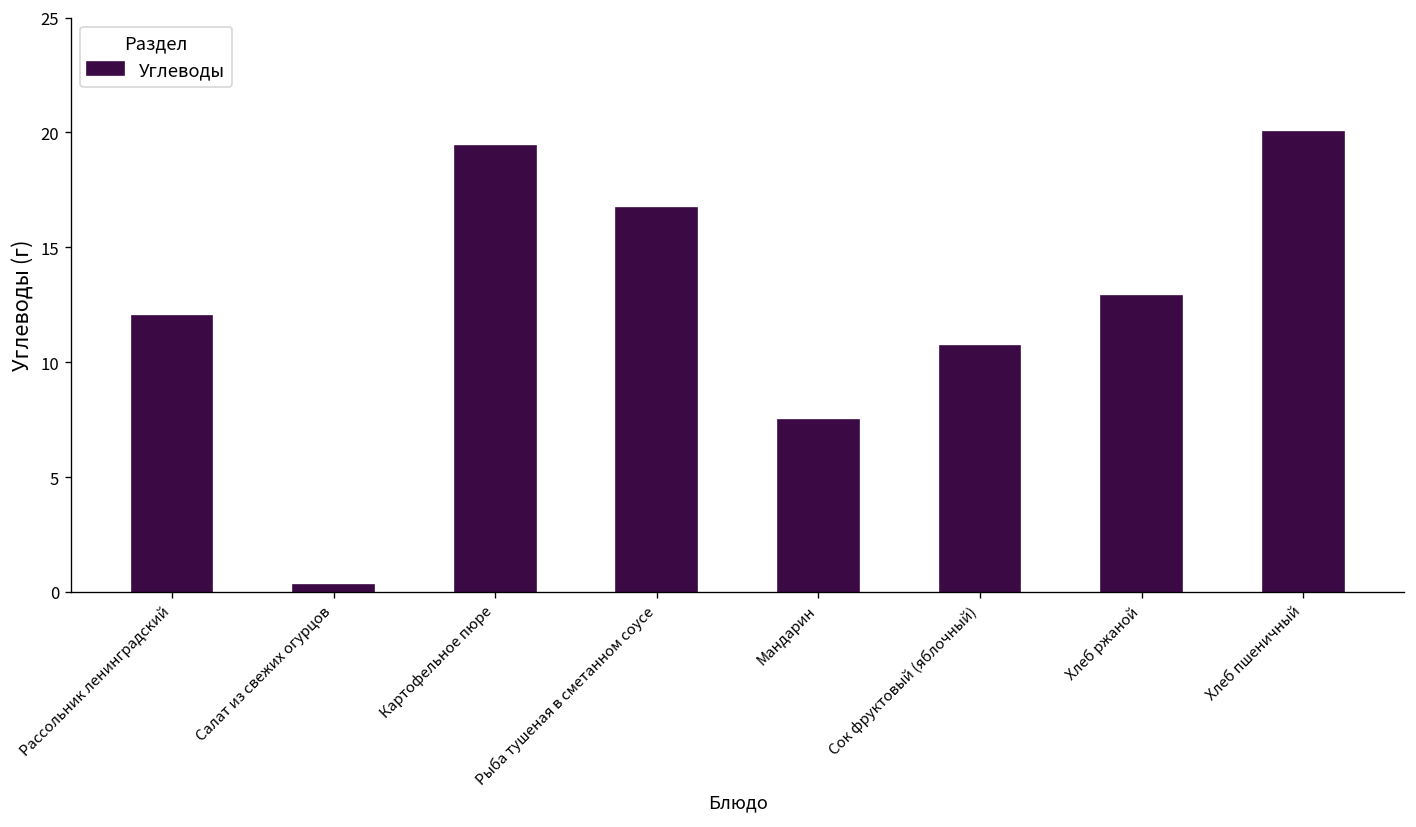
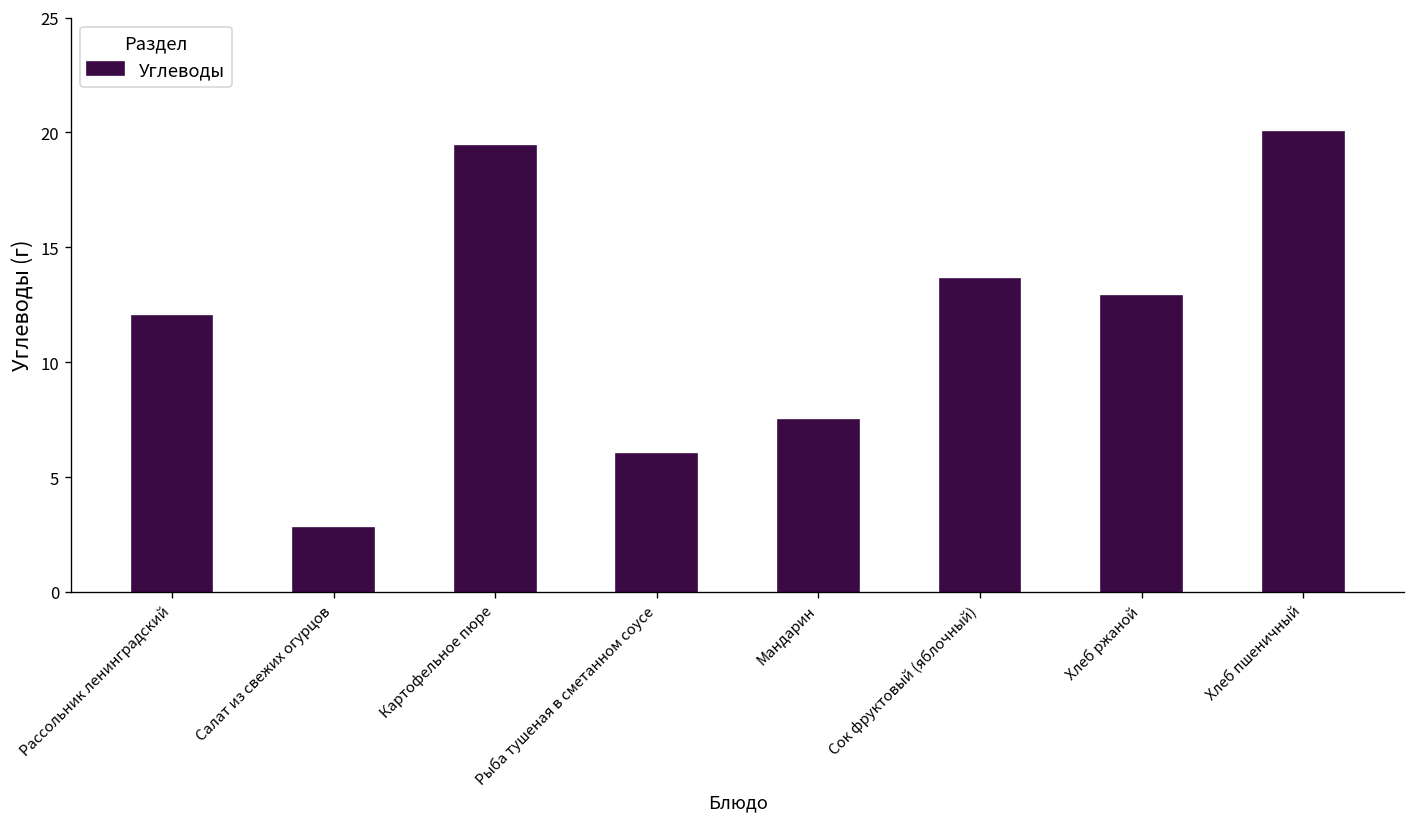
  {
    "Рассольник ленинградский": 12.0,
-   "Салат из свежих огурцов": 0.3,
+   "Салат из свежих огурцов": 2.8,
    "Картофельное пюре": 19.4,
-   "Рыба тушеная в сметанном соусе": 16.7,
+   "Рыба тушеная в сметанном соусе": 6.0,
    "Мандарин": 7.5,
-   "Сок фруктовый (яблочный)": 10.7,
+   "Сок фруктовый (яблочный)": 13.6,
    "Хлеб ржаной": 12.9,
    "Хлеб пшеничный": 20.0
  }
